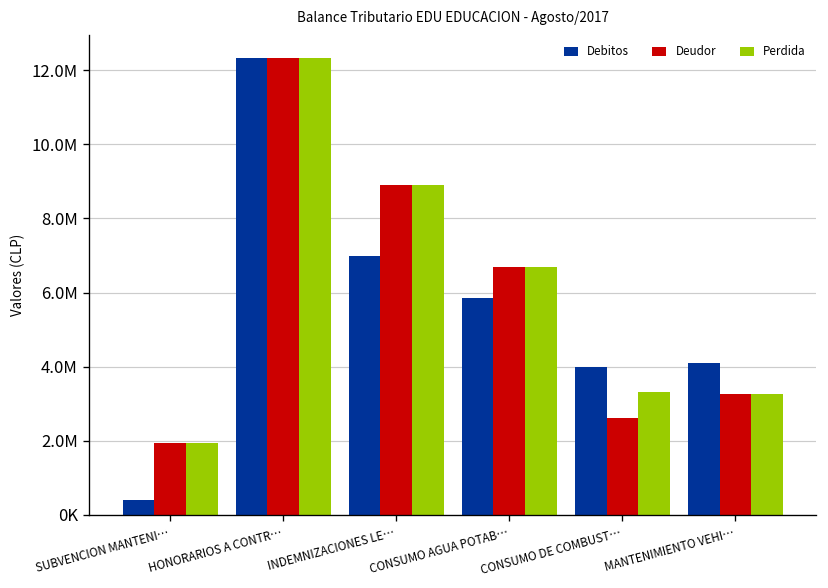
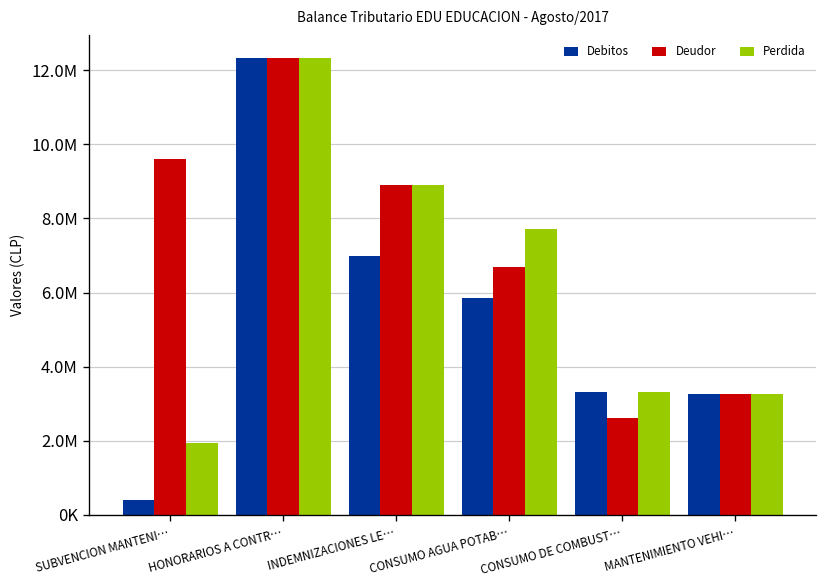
  {
    "Debitos": {
      "SUBVENCION MANTENI…": 400000,
      "HONORARIOS A CONTR…": 12300000,
      "INDEMNIZACIONES LE…": 7000000,
      "CONSUMO AGUA POTAB…": 5900000,
-     "CONSUMO DE COMBUST…": 4000000,
-     "MANTENIMIENTO VEHI…": 4100000
+     "CONSUMO DE COMBUST…": 3300000,
+     "MANTENIMIENTO VEHI…": 3200000
    },
    "Deudor": {
-     "SUBVENCION MANTENI…": 1900000,
+     "SUBVENCION MANTENI…": 9600000,
      "HONORARIOS A CONTR…": 12300000,
      "INDEMNIZACIONES LE…": 8900000,
      "CONSUMO AGUA POTAB…": 6700000,
      "CONSUMO DE COMBUST…": 2600000,
      "MANTENIMIENTO VEHI…": 3200000
    },
    "Perdida": {
      "SUBVENCION MANTENI…": 1900000,
      "HONORARIOS A CONTR…": 12300000,
      "INDEMNIZACIONES LE…": 8900000,
-     "CONSUMO AGUA POTAB…": 6700000,
+     "CONSUMO AGUA POTAB…": 7700000,
      "CONSUMO DE COMBUST…": 3300000,
      "MANTENIMIENTO VEHI…": 3200000
    }
  }
